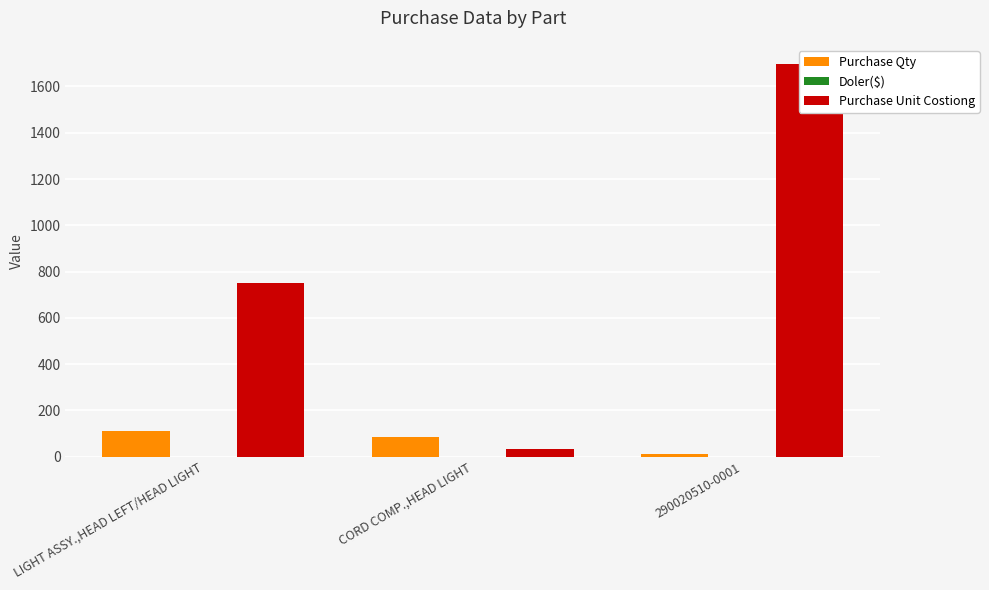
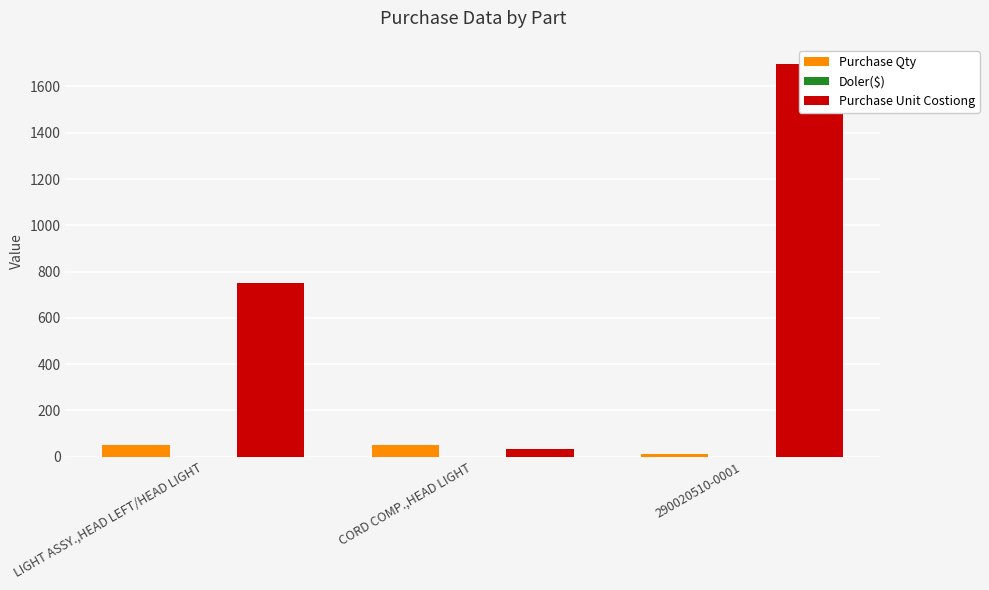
  {
    "Purchase Qty": {
-     "LIGHT ASSY.,HEAD LEFT/HEAD LIGHT": 110,
-     "CORD COMP.,HEAD LIGHT": 90
+     "LIGHT ASSY.,HEAD LEFT/HEAD LIGHT": 50,
+     "CORD COMP.,HEAD LIGHT": 50
    },
    "Doler($)": {
      "LIGHT ASSY.,HEAD LEFT/HEAD LIGHT": 0,
      "CORD COMP.,HEAD LIGHT": 0,
      "290020510-0001": 0
    },
    "Purchase Unit Costiong": {
      "LIGHT ASSY.,HEAD LEFT/HEAD LIGHT": 750,
      "CORD COMP.,HEAD LIGHT": 30
    }
  }
